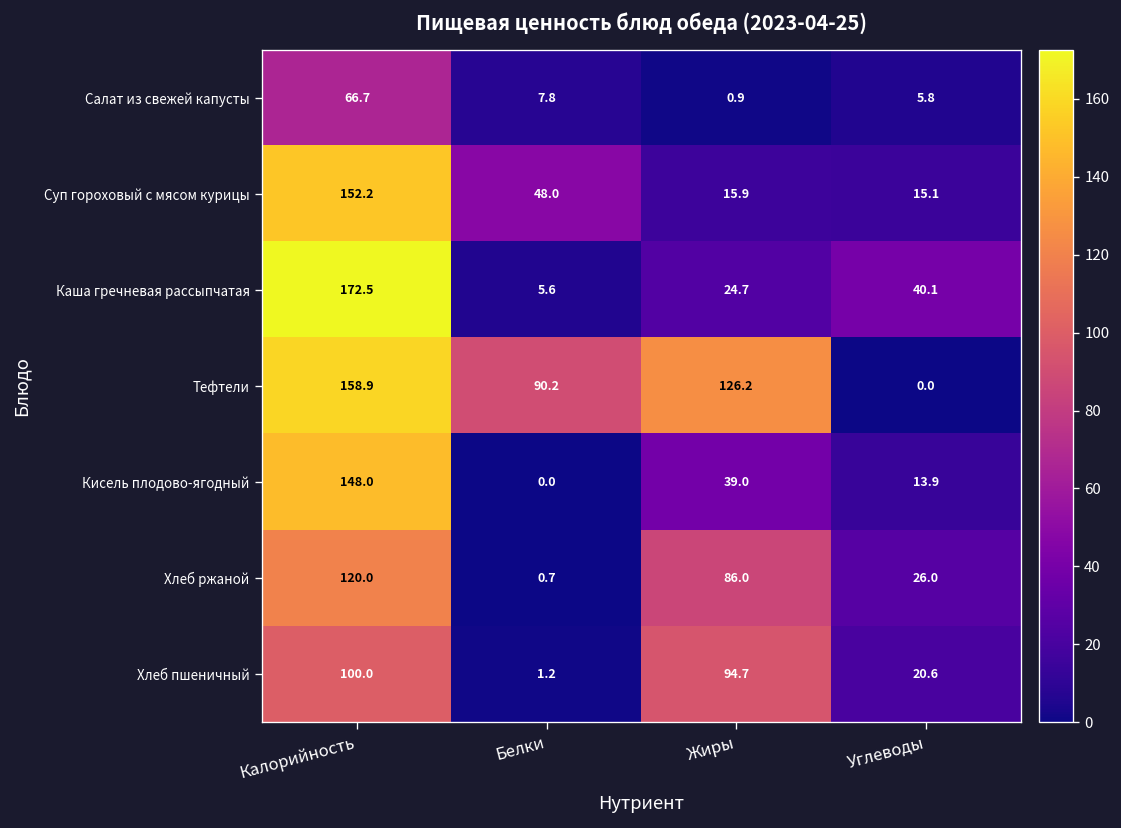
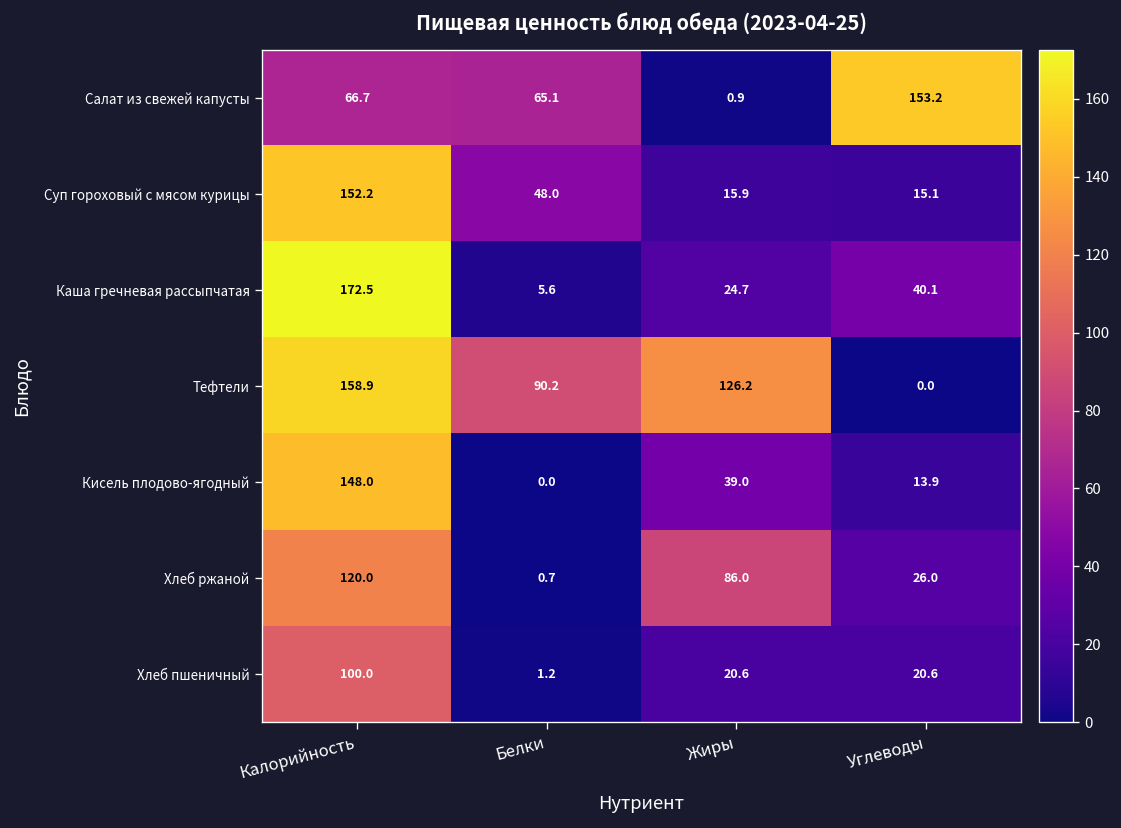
  {
    "Салат из свежей капусты": {
      "Калорийность": 66.7,
-     "Белки": 7.8,
+     "Белки": 65.1,
      "Жиры": 0.9,
-     "Углеводы": 5.8
+     "Углеводы": 153.2
    },
    "Суп гороховый с мясом курицы": {
      "Калорийность": 152.2,
      "Белки": 48.0,
      "Жиры": 15.9,
      "Углеводы": 15.1
    },
    "Каша гречневая рассыпчатая": {
      "Калорийность": 172.5,
      "Белки": 5.6,
      "Жиры": 24.7,
      "Углеводы": 40.1
    },
    "Тефтели": {
      "Калорийность": 158.9,
      "Белки": 90.2,
      "Жиры": 126.2,
      "Углеводы": 0.0
    },
    "Кисель плодово-ягодный": {
      "Калорийность": 148.0,
      "Белки": 0.0,
      "Жиры": 39.0,
      "Углеводы": 13.9
    },
    "Хлеб ржаной": {
      "Калорийность": 120.0,
      "Белки": 0.7,
      "Жиры": 86.0,
      "Углеводы": 26.0
    },
    "Хлеб пшеничный": {
      "Калорийность": 100.0,
      "Белки": 1.2,
-     "Жиры": 94.7,
+     "Жиры": 20.6,
      "Углеводы": 20.6
    }
  }
